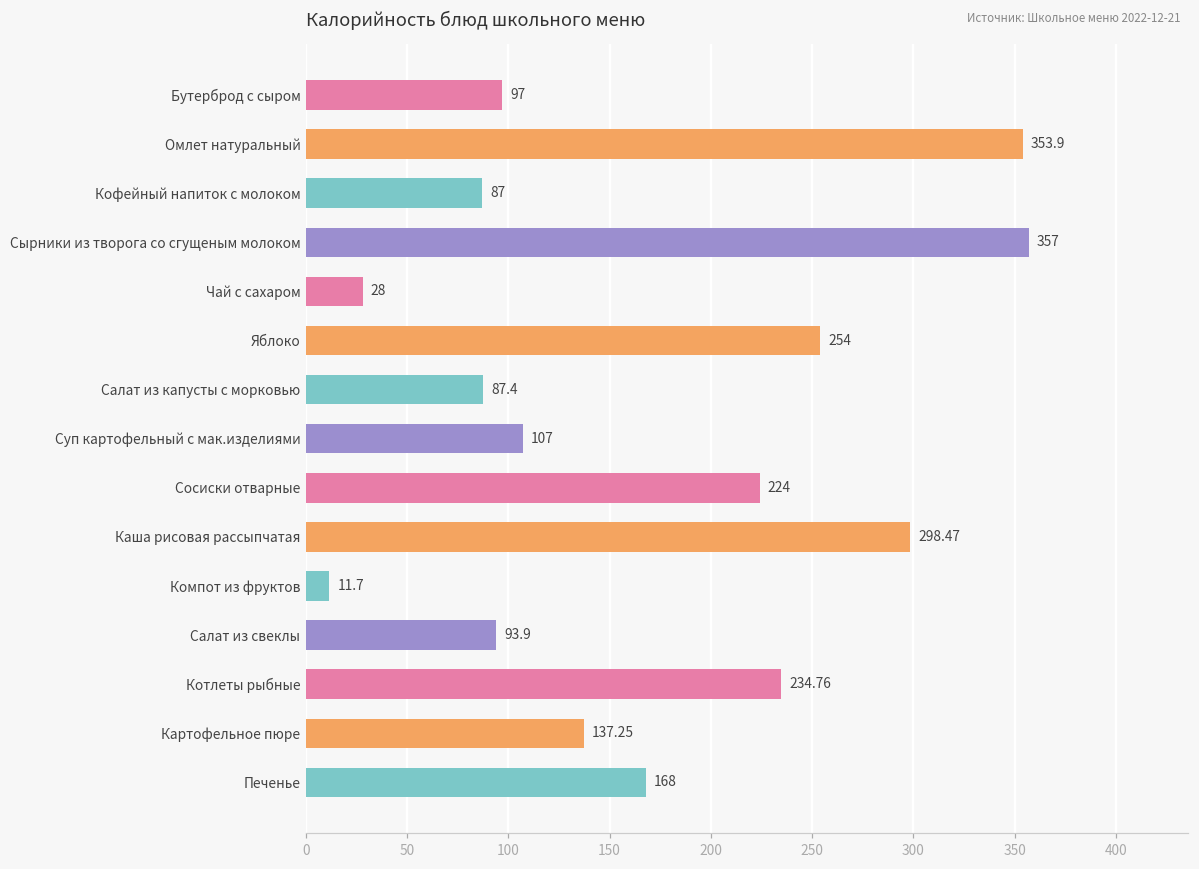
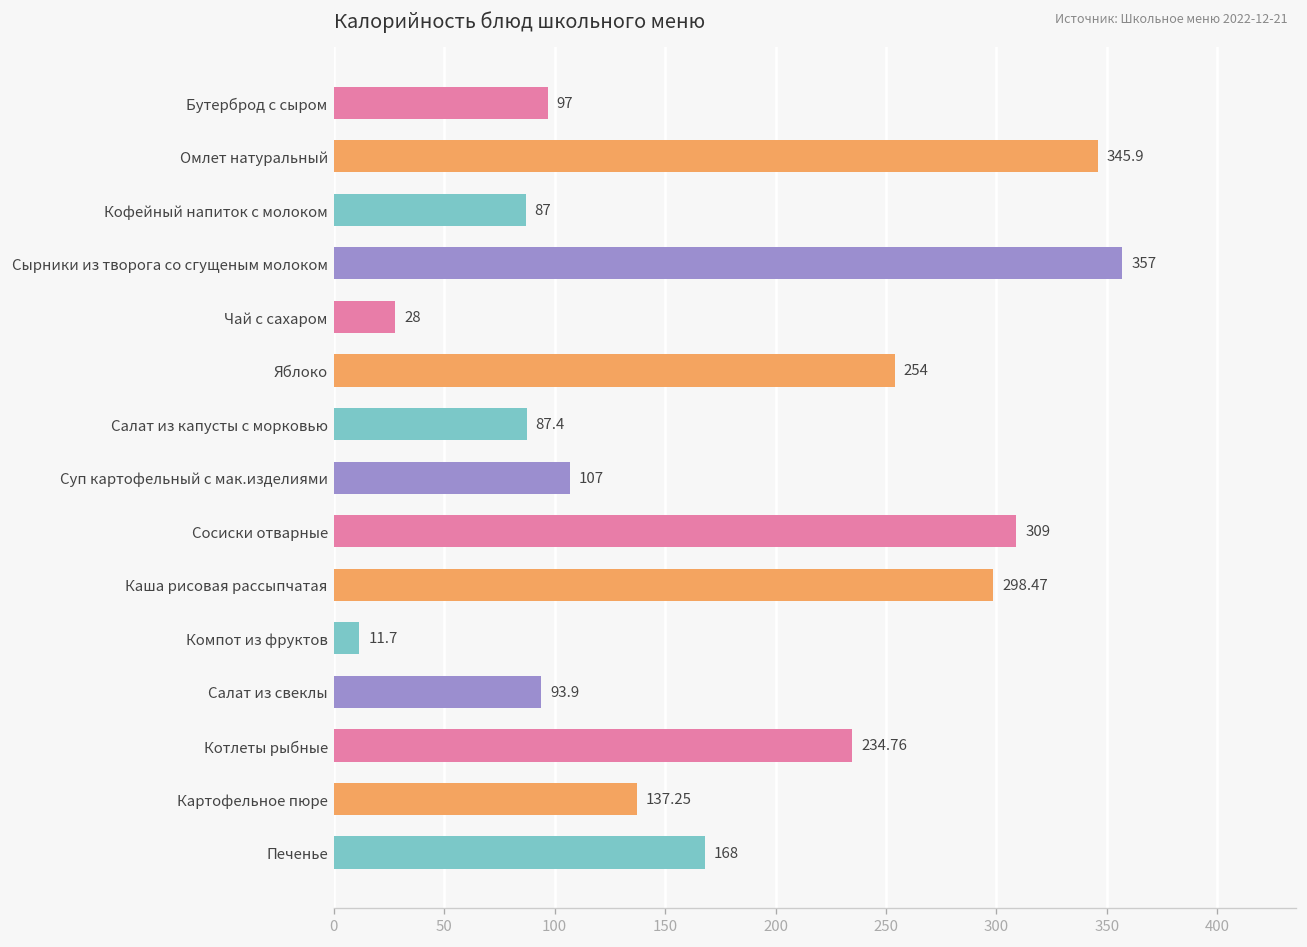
  {
    "Бутерброд с сыром": 97,
-   "Омлет натуральный": 353.9,
+   "Омлет натуральный": 345.9,
    "Кофейный напиток с молоком": 87,
    "Сырники из творога со сгущеным молоком": 357,
    "Чай с сахаром": 28,
    "Яблоко": 254,
    "Салат из капусты с морковью": 87.4,
    "Суп картофельный с мак.изделиями": 107,
-   "Сосиски отварные": 224,
+   "Сосиски отварные": 309,
    "Каша рисовая рассыпчатая": 298.47,
    "Компот из фруктов": 11.7,
    "Салат из свеклы": 93.9,
    "Котлеты рыбные": 234.76,
    "Картофельное пюре": 137.25,
    "Печенье": 168
  }
